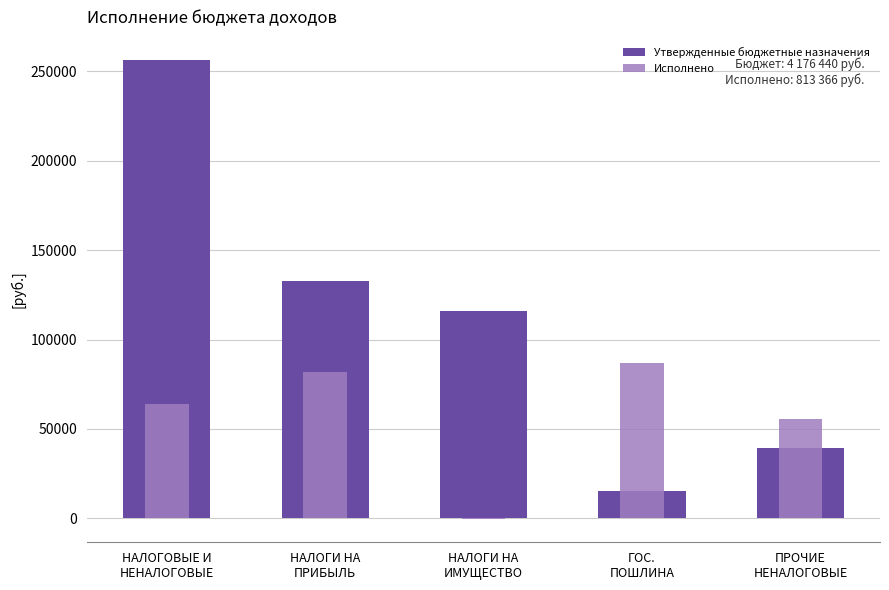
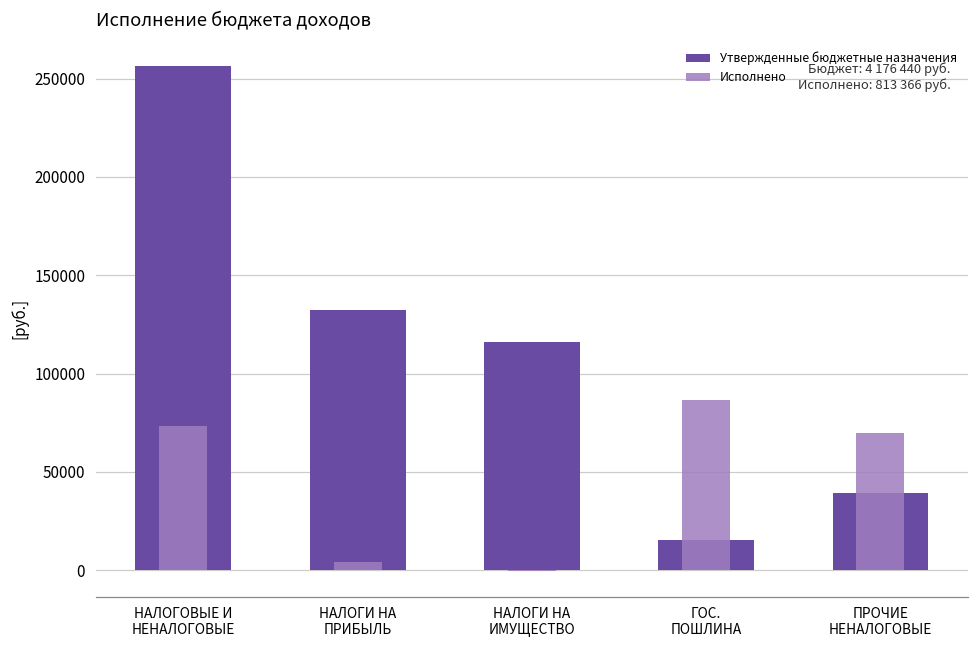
  {
    "Утвержденные бюджетные назначения": {
      "НАЛОГОВЫЕ И НЕНАЛОГОВЫЕ": 257000,
      "НАЛОГИ НА ПРИБЫЛЬ": 133000,
      "НАЛОГИ НА ИМУЩЕСТВО": 116000
    },
    "Исполнено": {
-     "НАЛОГОВЫЕ И НЕНАЛОГОВЫЕ": 64000,
-     "НАЛОГИ НА ПРИБЫЛЬ": 82000,
+     "НАЛОГОВЫЕ И НЕНАЛОГОВЫЕ": 74000,
+     "НАЛОГИ НА ПРИБЫЛЬ": 4000,
      "ГОС. ПОШЛИНА": 87000,
-     "ПРОЧИЕ НЕНАЛОГОВЫЕ": 56000
+     "ПРОЧИЕ НЕНАЛОГОВЫЕ": 70000
    }
  }
